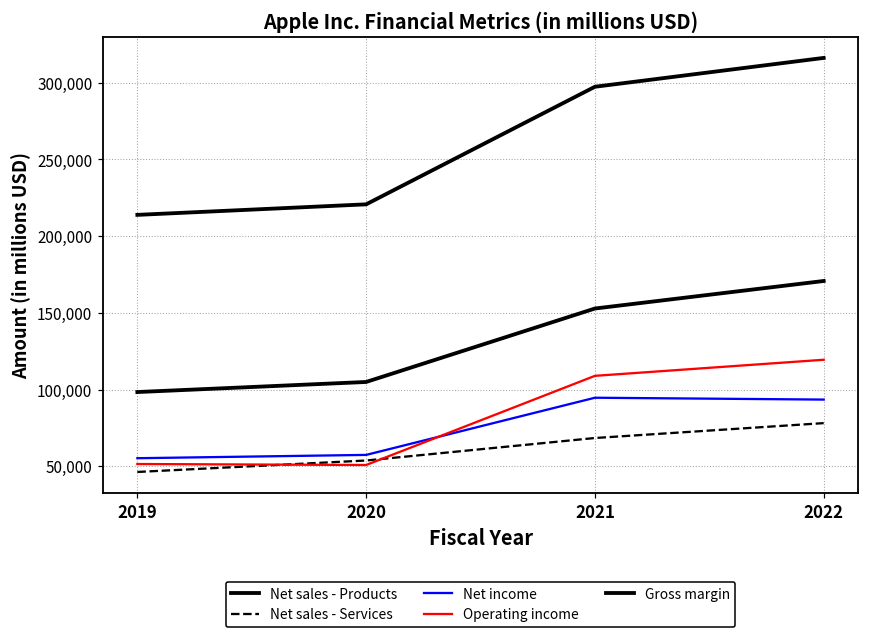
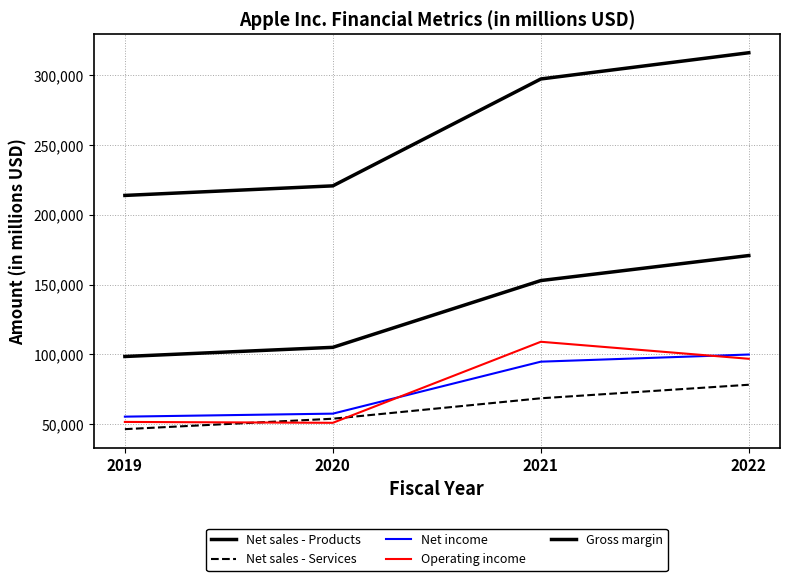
  {
    "Net income": {
      "2019": "55,000",
      "2020": "57,000",
      "2021": "95,000",
-     "2022": "93,000"
+     "2022": "100,000"
    },
    "Operating income": {
      "2019": "51,000",
      "2020": "51,000",
      "2021": "109,000",
-     "2022": "119,000"
+     "2022": "97,000"
    }
  }
